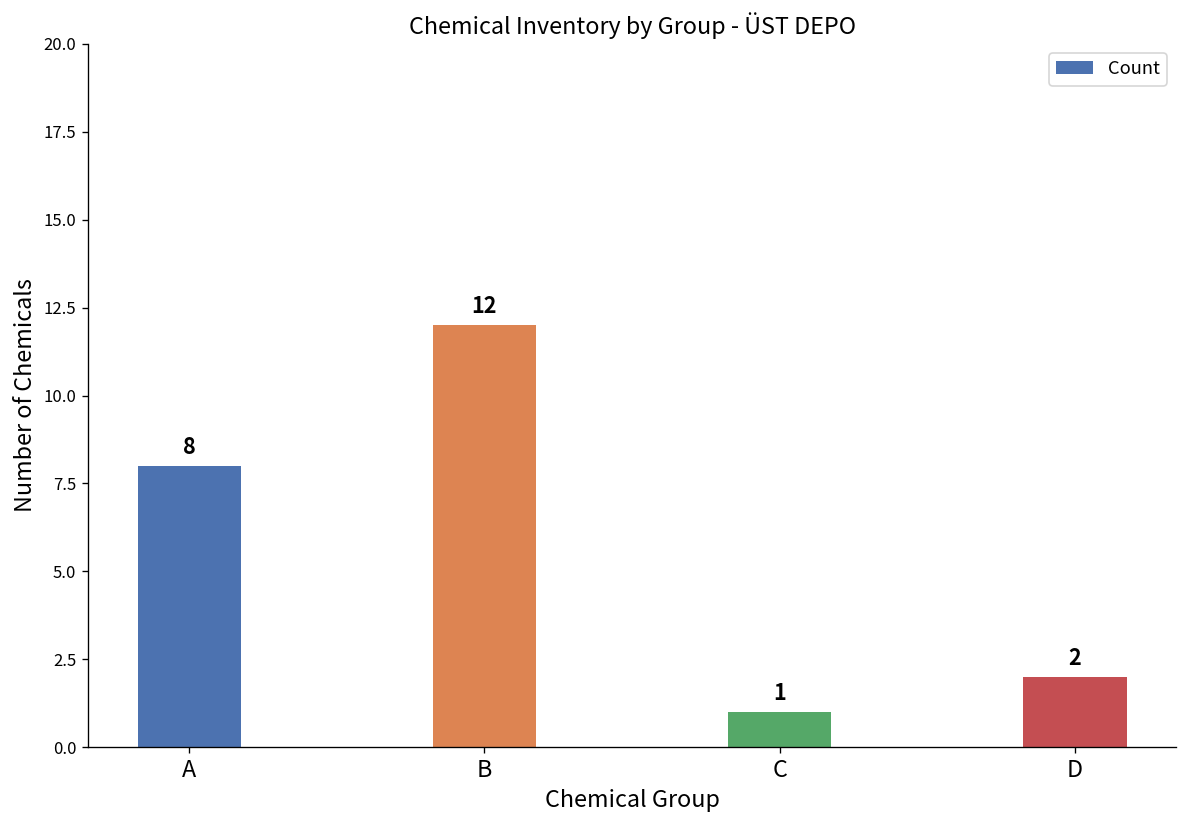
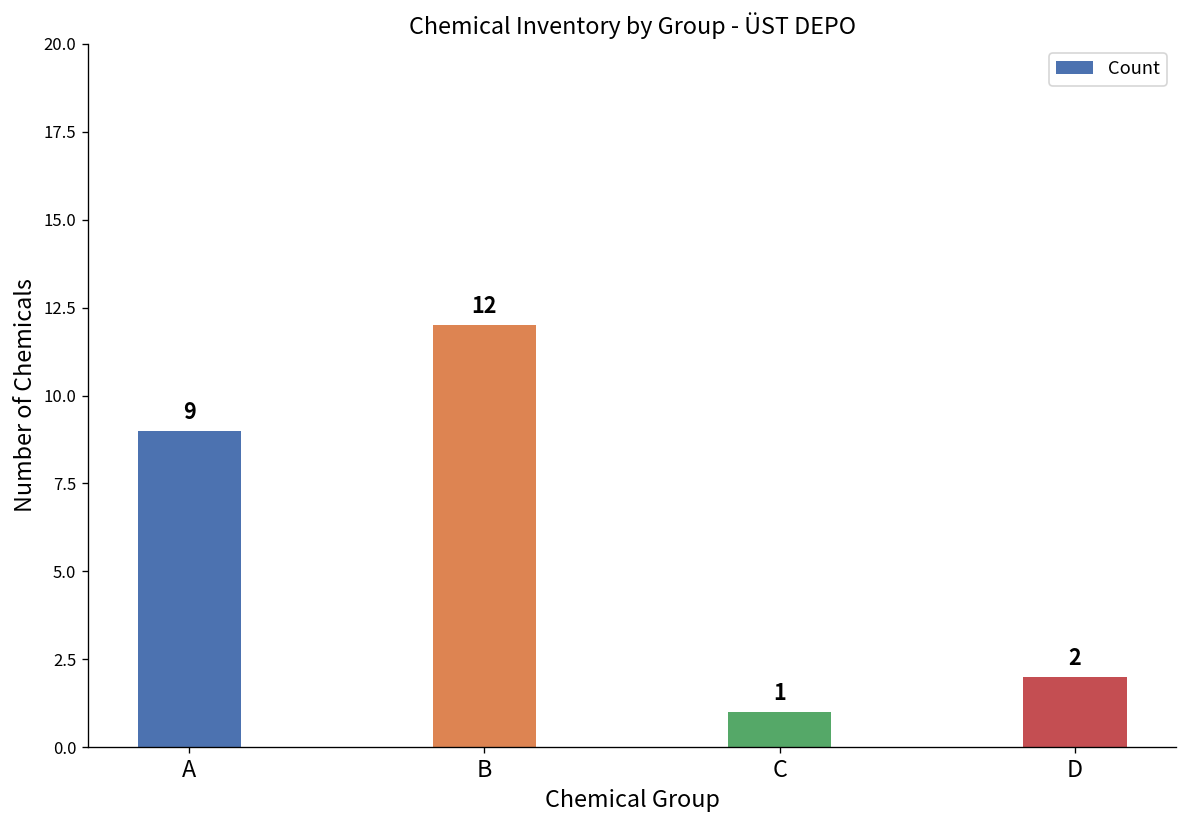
  {
-   "A": 8,
+   "A": 9,
    "B": 12,
    "C": 1,
    "D": 2
  }
